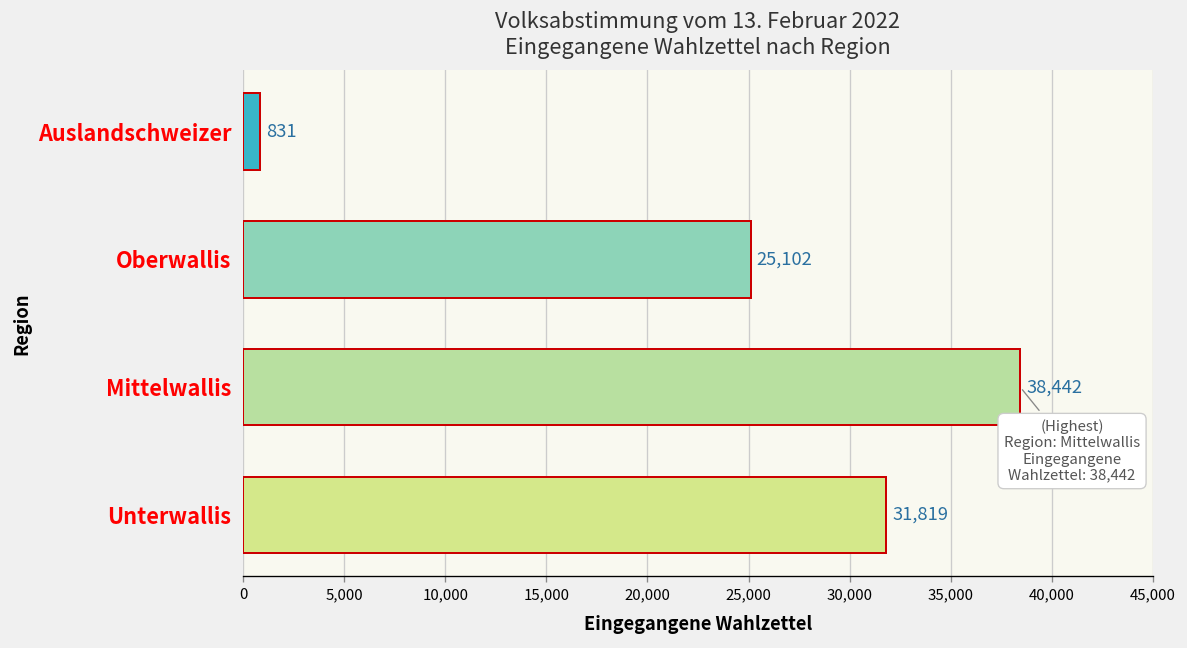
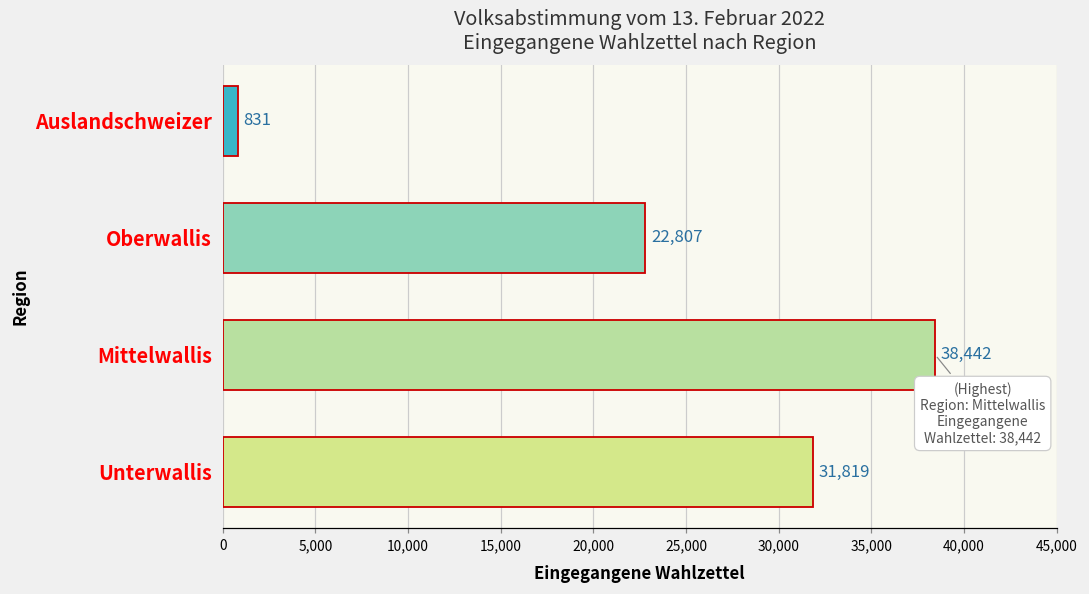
  {
    "Auslandschweizer": "831",
-   "Oberwallis": "25,102",
+   "Oberwallis": "22,807",
    "Unterwallis": "31,819"
  }
